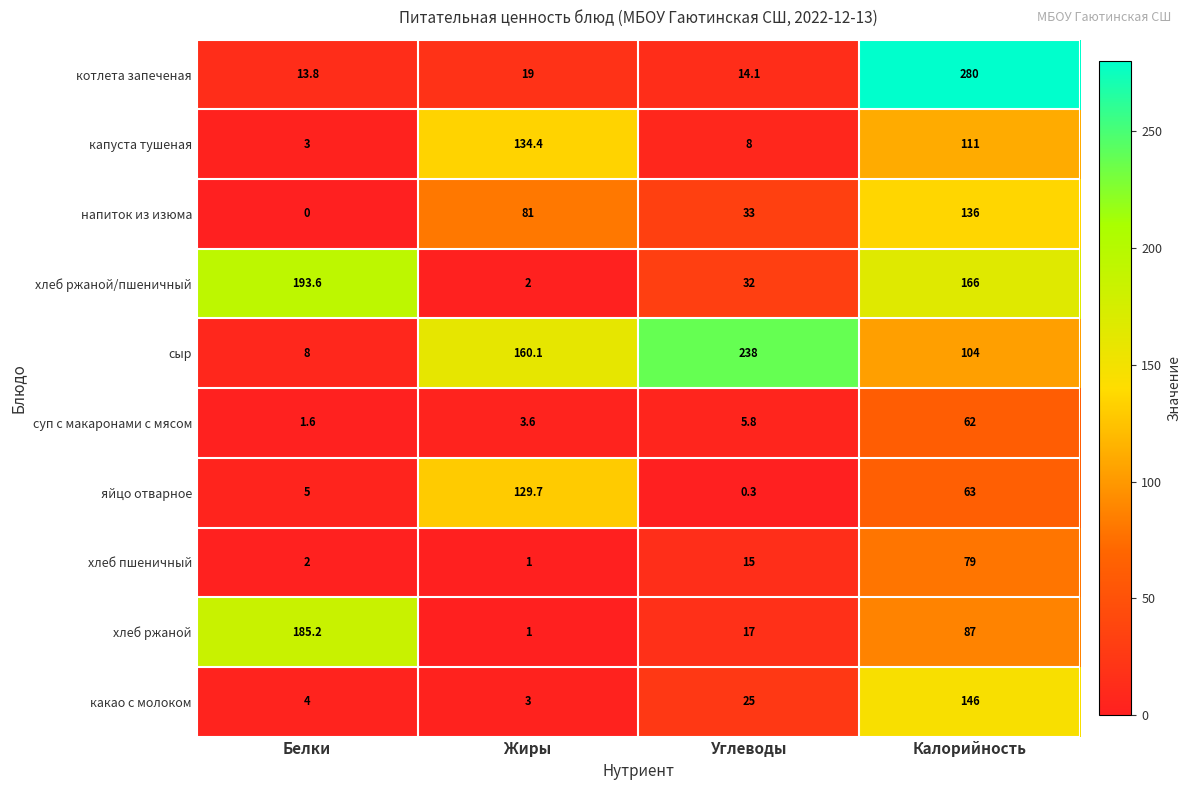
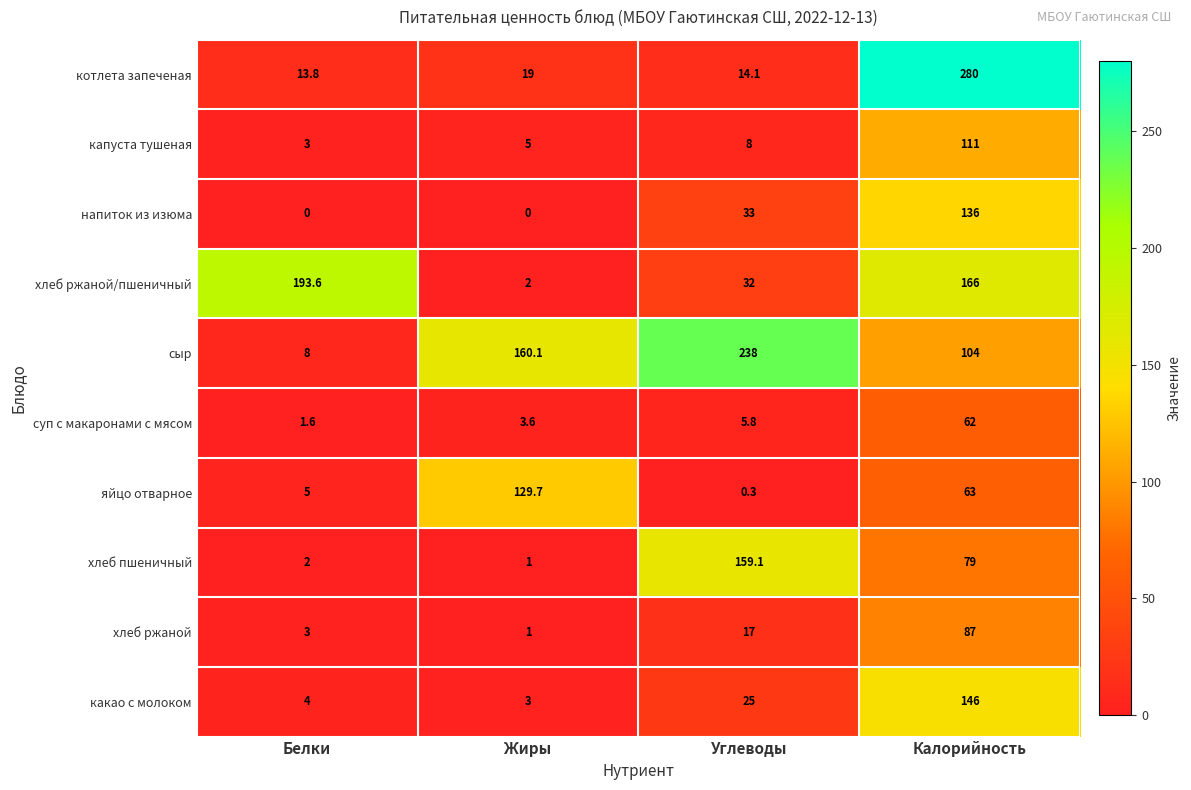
  {
    "котлета запеченая": {
      "Белки": 13.8,
      "Жиры": 19,
      "Углеводы": 14.1,
      "Калорийность": 280
    },
    "капуста тушеная": {
      "Белки": 3,
-     "Жиры": 134.4,
+     "Жиры": 5,
      "Углеводы": 8,
      "Калорийность": 111
    },
    "напиток из изюма": {
      "Белки": 0,
-     "Жиры": 81,
+     "Жиры": 0,
      "Углеводы": 33,
      "Калорийность": 136
    },
    "хлеб ржаной/пшеничный": {
      "Белки": 193.6,
      "Жиры": 2,
      "Углеводы": 32,
      "Калорийность": 166
    },
    "сыр": {
      "Белки": 8,
      "Жиры": 160.1,
      "Углеводы": 238,
      "Калорийность": 104
    },
    "суп с макаронами с мясом": {
      "Белки": 1.6,
      "Жиры": 3.6,
      "Углеводы": 5.8,
      "Калорийность": 62
    },
    "яйцо отварное": {
      "Белки": 5,
      "Жиры": 129.7,
      "Углеводы": 0.3,
      "Калорийность": 63
    },
    "хлеб пшеничный": {
      "Белки": 2,
      "Жиры": 1,
-     "Углеводы": 15,
+     "Углеводы": 159.1,
      "Калорийность": 79
    },
    "хлеб ржаной": {
-     "Белки": 185.2,
+     "Белки": 3,
      "Жиры": 1,
      "Углеводы": 17,
      "Калорийность": 87
    },
    "какао с молоком": {
      "Белки": 4,
      "Жиры": 3,
      "Углеводы": 25,
      "Калорийность": 146
    }
  }
